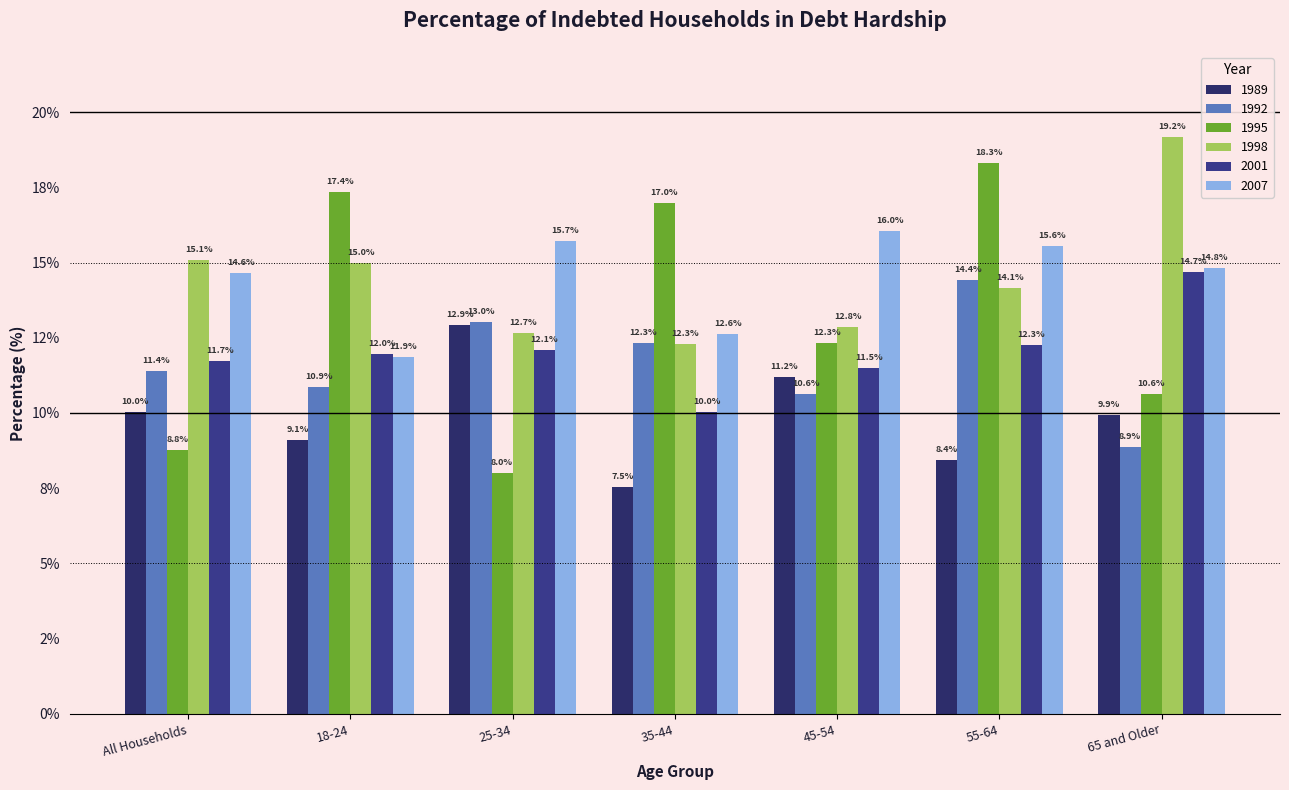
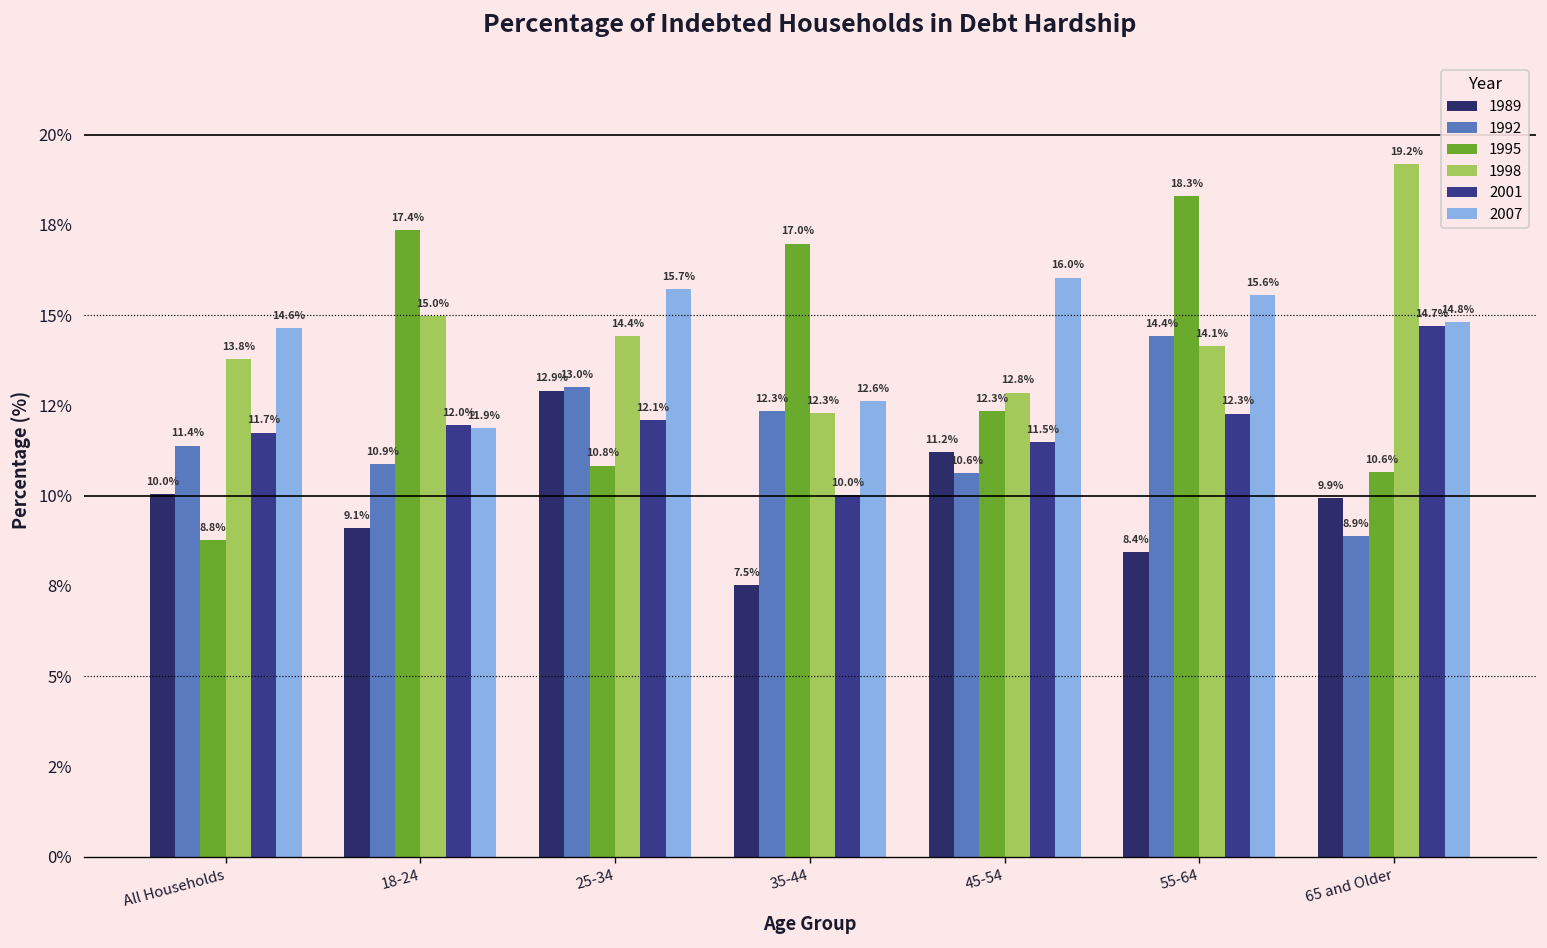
  {
    "1992": {
      "All Households": "11.4%",
      "18-24": "10.9%",
      "35-44": "12.3%",
      "45-54": "10.6%",
      "55-64": "14.4%",
      "65 and Older": "8.9%"
    },
    "1995": {
      "All Households": "8.8%",
      "18-24": "17.4%",
-     "25-34": "8.0%",
+     "25-34": "10.8%",
      "35-44": "17.0%",
      "45-54": "12.3%",
      "55-64": "18.3%",
      "65 and Older": "10.6%"
    },
    "1998": {
-     "All Households": "15.1%",
+     "All Households": "13.8%",
      "18-24": "15.0%",
-     "25-34": "12.7%",
+     "25-34": "14.4%",
      "35-44": "12.3%",
      "45-54": "12.8%",
      "55-64": "14.1%",
      "65 and Older": "19.2%"
    },
    "2007": {
      "All Households": "14.6%",
      "25-34": "15.7%",
      "35-44": "12.6%",
      "45-54": "16.0%",
      "55-64": "15.6%",
      "65 and Older": "14.8%"
    }
  }
